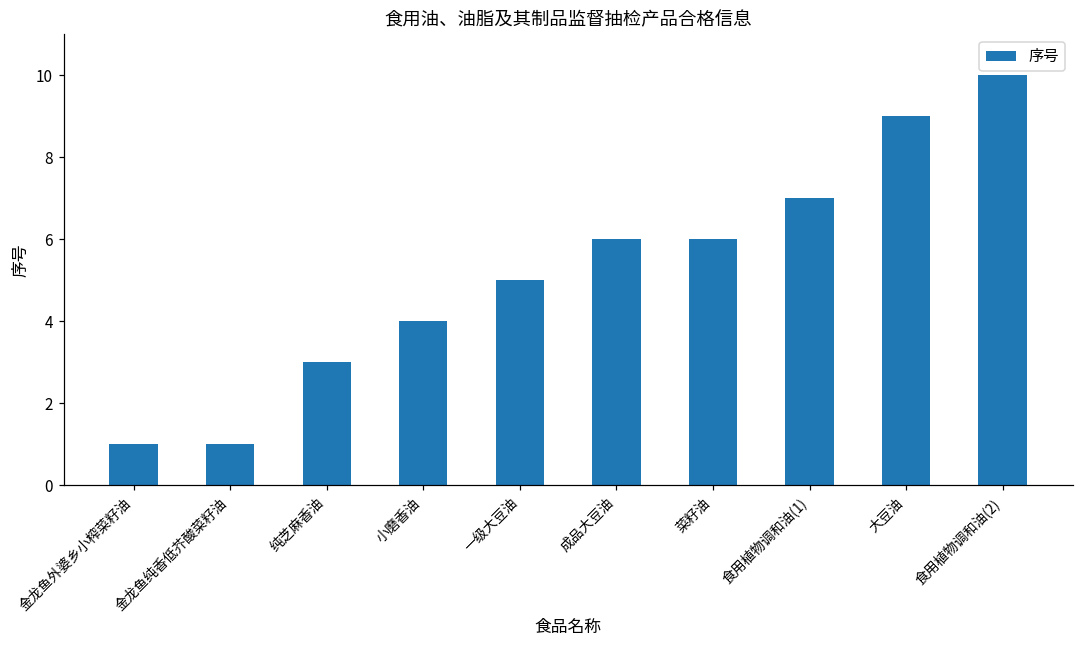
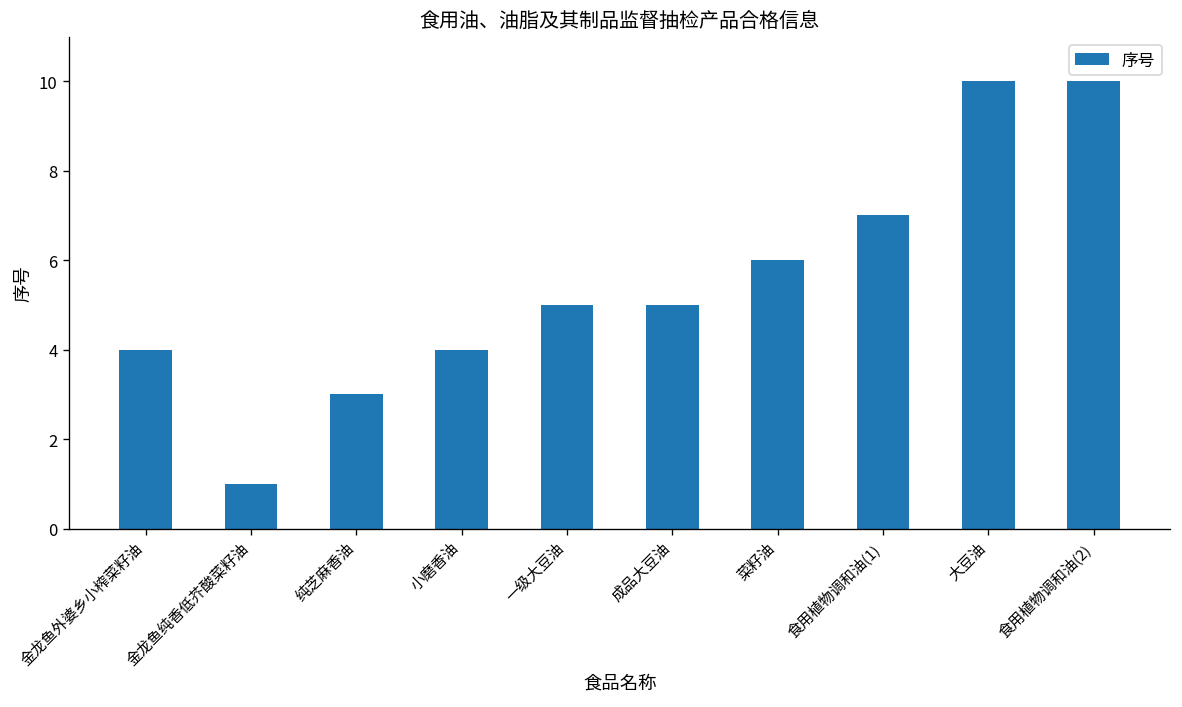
  {
-   "金龙鱼外婆乡小榨菜籽油": 1,
+   "金龙鱼外婆乡小榨菜籽油": 4,
    "金龙鱼纯香低芥酸菜籽油": 1,
    "纯芝麻香油": 3,
    "小磨香油": 4,
    "一级大豆油": 5,
-   "成品大豆油": 6,
+   "成品大豆油": 5,
    "菜籽油": 6,
    "食用植物调和油(1)": 7,
-   "大豆油": 9,
+   "大豆油": 10,
    "食用植物调和油(2)": 10
  }
